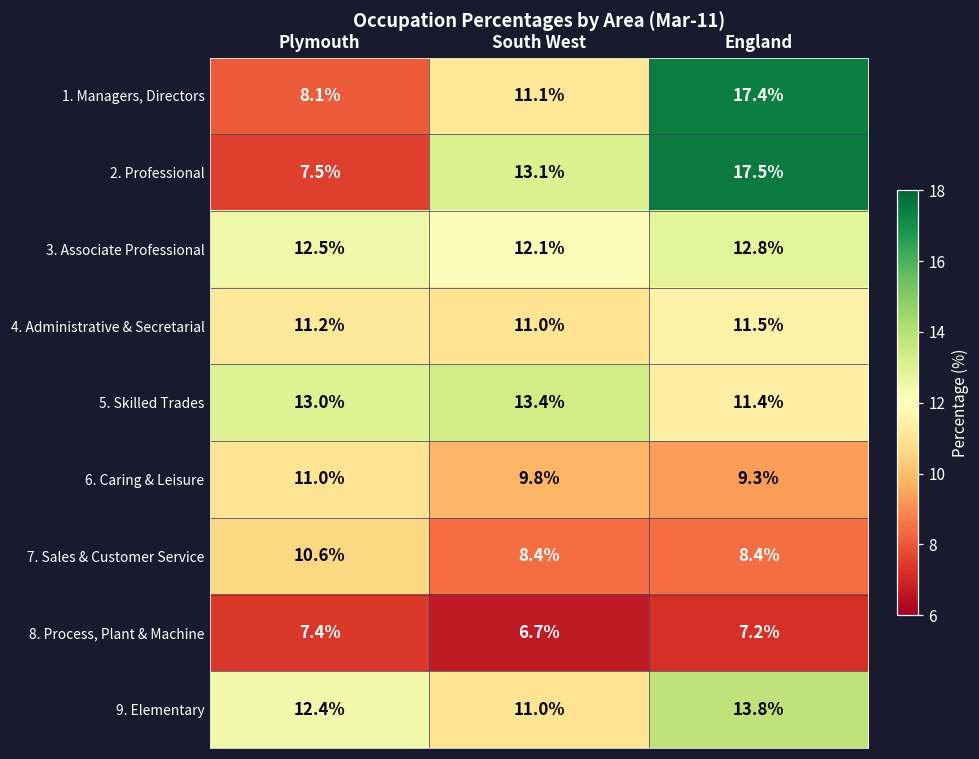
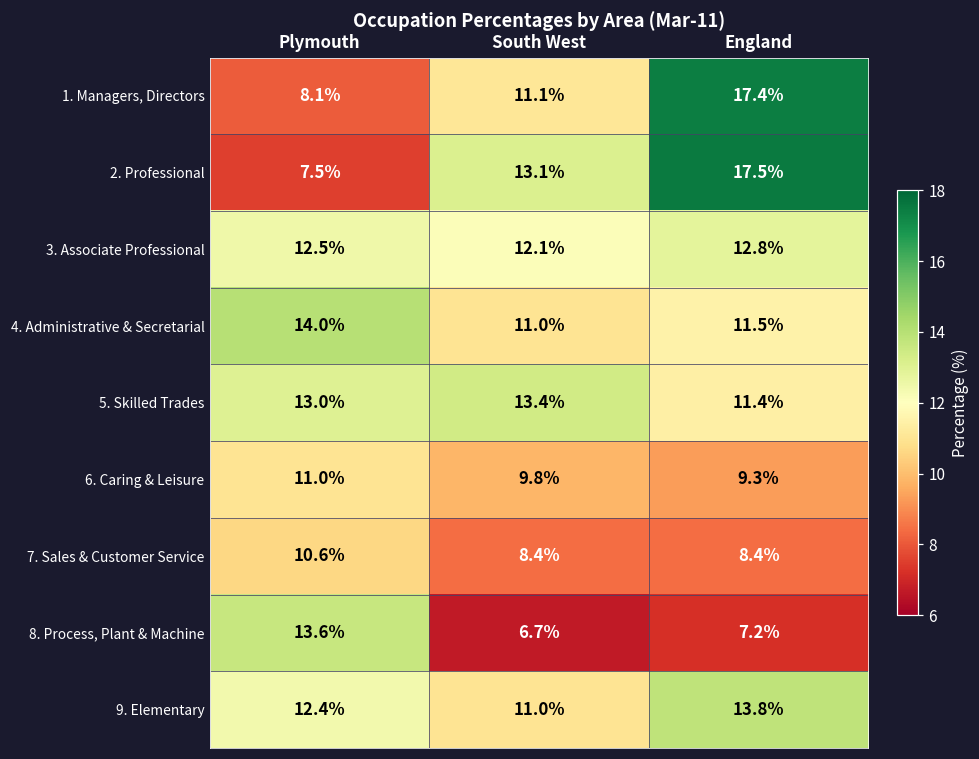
  {
    "1. Managers, Directors": {
      "Plymouth": "8.1%",
      "South West": "11.1%",
      "England": "17.4%"
    },
    "2. Professional": {
      "Plymouth": "7.5%",
      "South West": "13.1%",
      "England": "17.5%"
    },
    "3. Associate Professional": {
      "Plymouth": "12.5%",
      "South West": "12.1%",
      "England": "12.8%"
    },
    "4. Administrative & Secretarial": {
-     "Plymouth": "11.2%",
+     "Plymouth": "14.0%",
      "South West": "11.0%",
      "England": "11.5%"
    },
    "5. Skilled Trades": {
      "Plymouth": "13.0%",
      "South West": "13.4%",
      "England": "11.4%"
    },
    "6. Caring & Leisure": {
      "Plymouth": "11.0%",
      "South West": "9.8%",
      "England": "9.3%"
    },
    "7. Sales & Customer Service": {
      "Plymouth": "10.6%",
      "South West": "8.4%",
      "England": "8.4%"
    },
    "8. Process, Plant & Machine": {
-     "Plymouth": "7.4%",
+     "Plymouth": "13.6%",
      "South West": "6.7%",
      "England": "7.2%"
    },
    "9. Elementary": {
      "Plymouth": "12.4%",
      "South West": "11.0%",
      "England": "13.8%"
    }
  }
